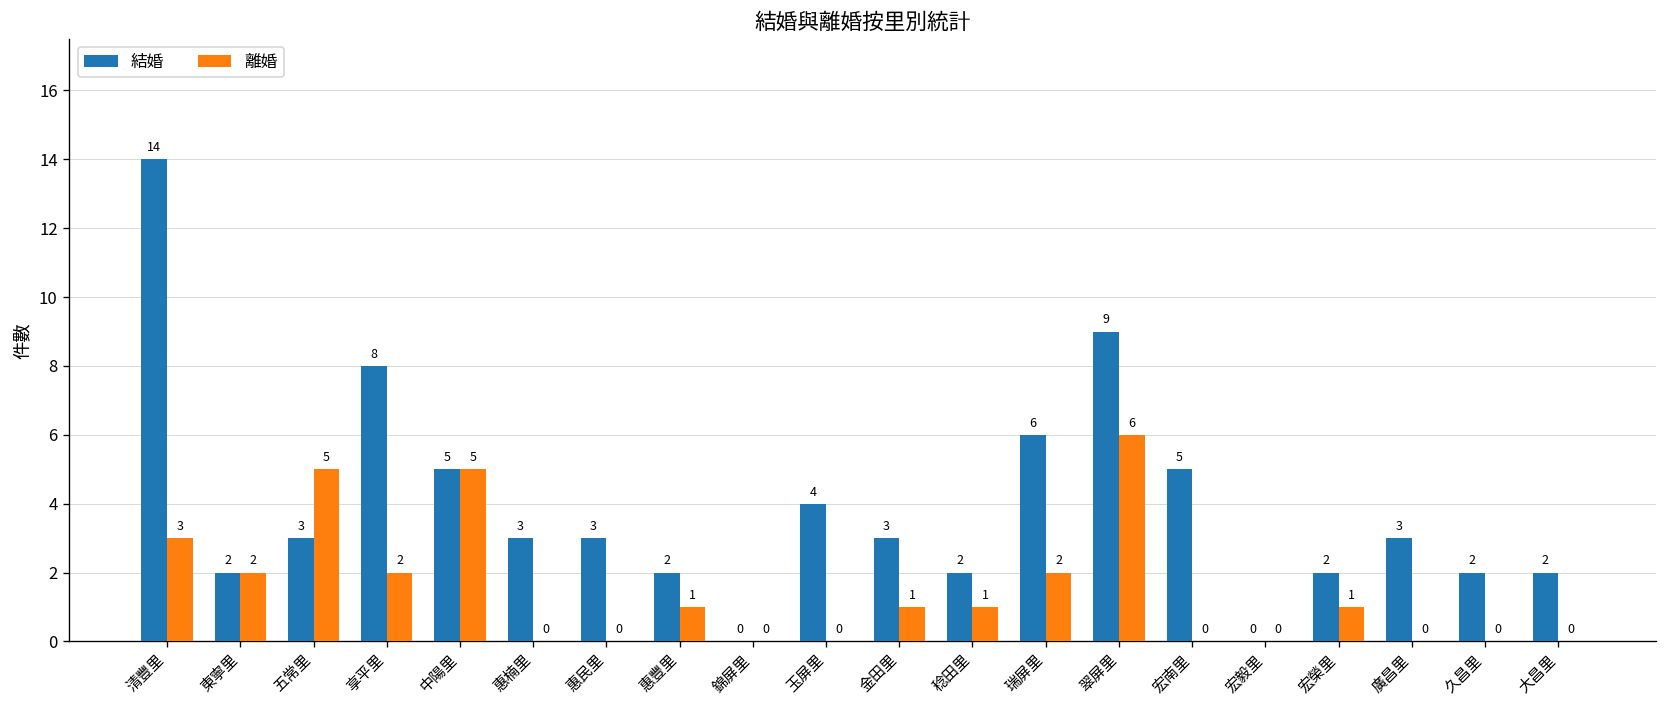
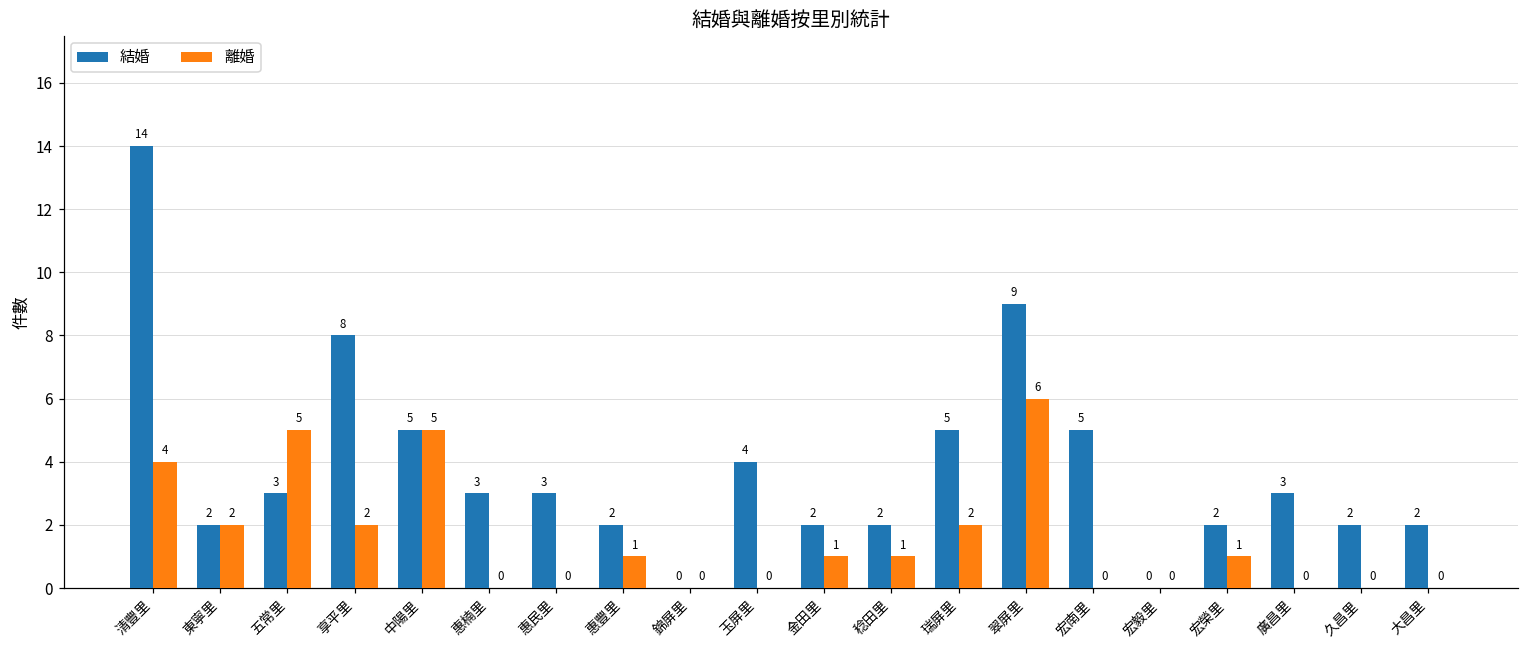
  {
    "結婚": {
      "清豐里": 14,
      "東寧里": 2,
      "五常里": 3,
      "享平里": 8,
      "中陽里": 5,
      "惠楠里": 3,
      "惠民里": 3,
      "惠豐里": 2,
      "錦屏里": 0,
      "玉屏里": 4,
-     "金田里": 3,
+     "金田里": 2,
      "稔田里": 2,
-     "瑞屏里": 6,
+     "瑞屏里": 5,
      "翠屏里": 9,
      "宏南里": 5,
      "宏毅里": 0,
      "宏榮里": 2,
      "廣昌里": 3,
      "久昌里": 2,
      "大昌里": 2
    },
    "離婚": {
-     "清豐里": 3,
+     "清豐里": 4,
      "東寧里": 2,
      "五常里": 5,
      "享平里": 2,
      "中陽里": 5,
      "惠楠里": 0,
      "惠民里": 0,
      "惠豐里": 1,
      "錦屏里": 0,
      "玉屏里": 0,
      "金田里": 1,
      "稔田里": 1,
      "瑞屏里": 2,
      "翠屏里": 6,
      "宏南里": 0,
      "宏毅里": 0,
      "宏榮里": 1,
      "廣昌里": 0,
      "久昌里": 0,
      "大昌里": 0
    }
  }
